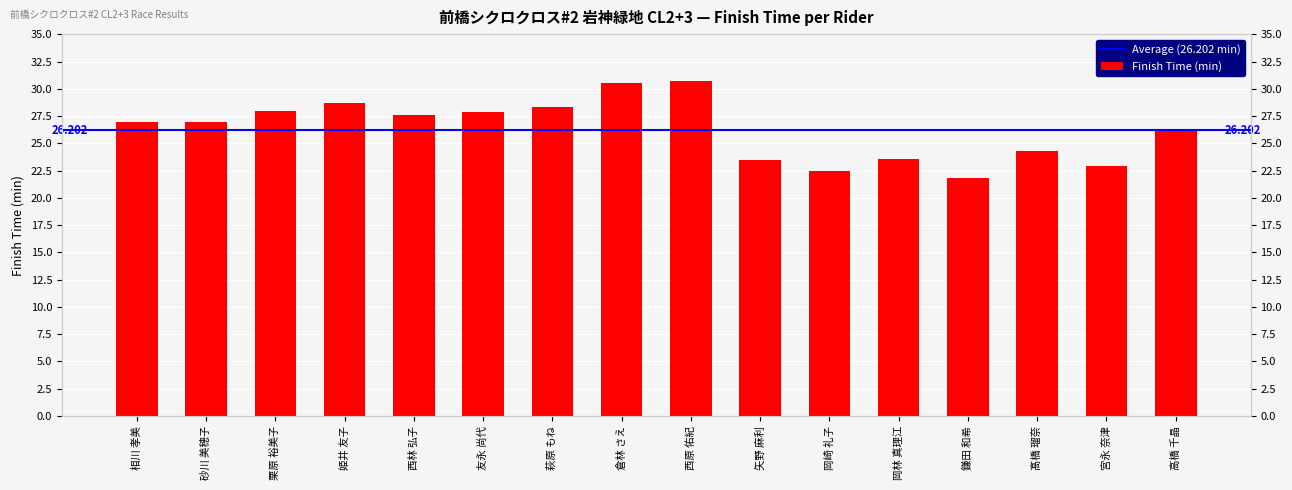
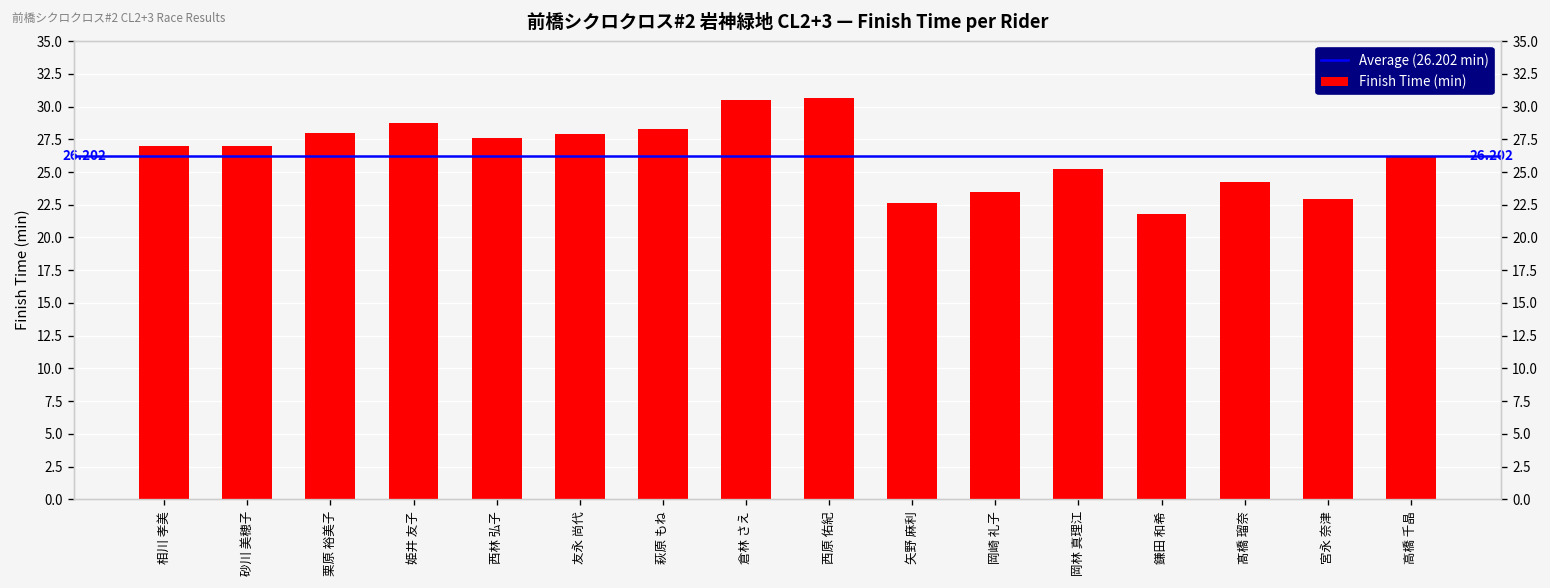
  {
    "相川 孝美": 27.0,
    "砂川 美穂子": 27.0,
    "栗原 裕美子": 28.0,
    "姫井 友子": 28.7,
    "西林 弘子": 27.6,
    "友永 尚代": 27.9,
    "萩原 もね": 28.3,
    "倉林 さえ": 30.5,
    "西原 佑紀": 30.7,
-   "矢野 麻利": 23.4,
-   "岡崎 礼子": 22.5,
-   "岡林 真理江": 23.6,
+   "矢野 麻利": 22.6,
+   "岡崎 礼子": 23.5,
+   "岡林 真理江": 25.2,
    "鎌田 和希": 21.8,
    "髙橋 瑠奈": 24.3,
    "宮永 奈津": 22.9,
    "高橋 千晶": 26.2
  }
